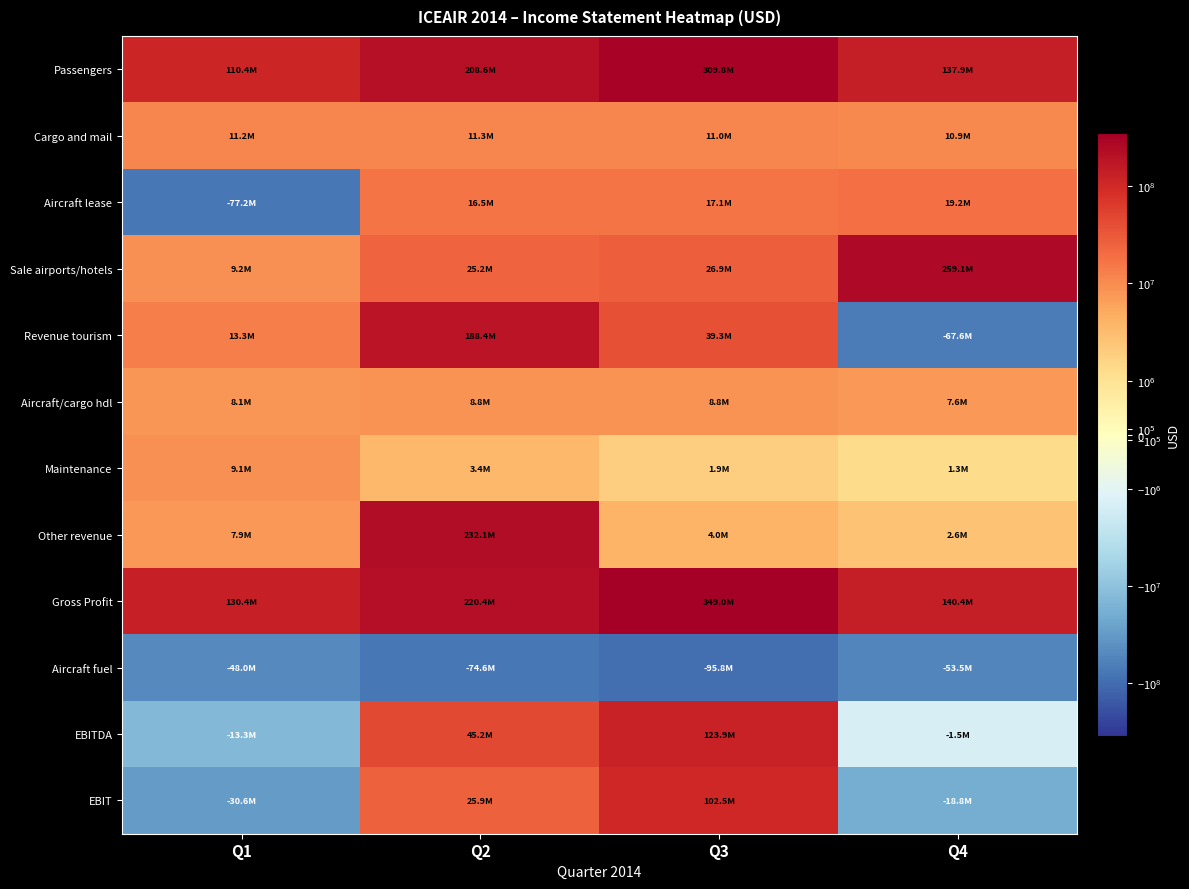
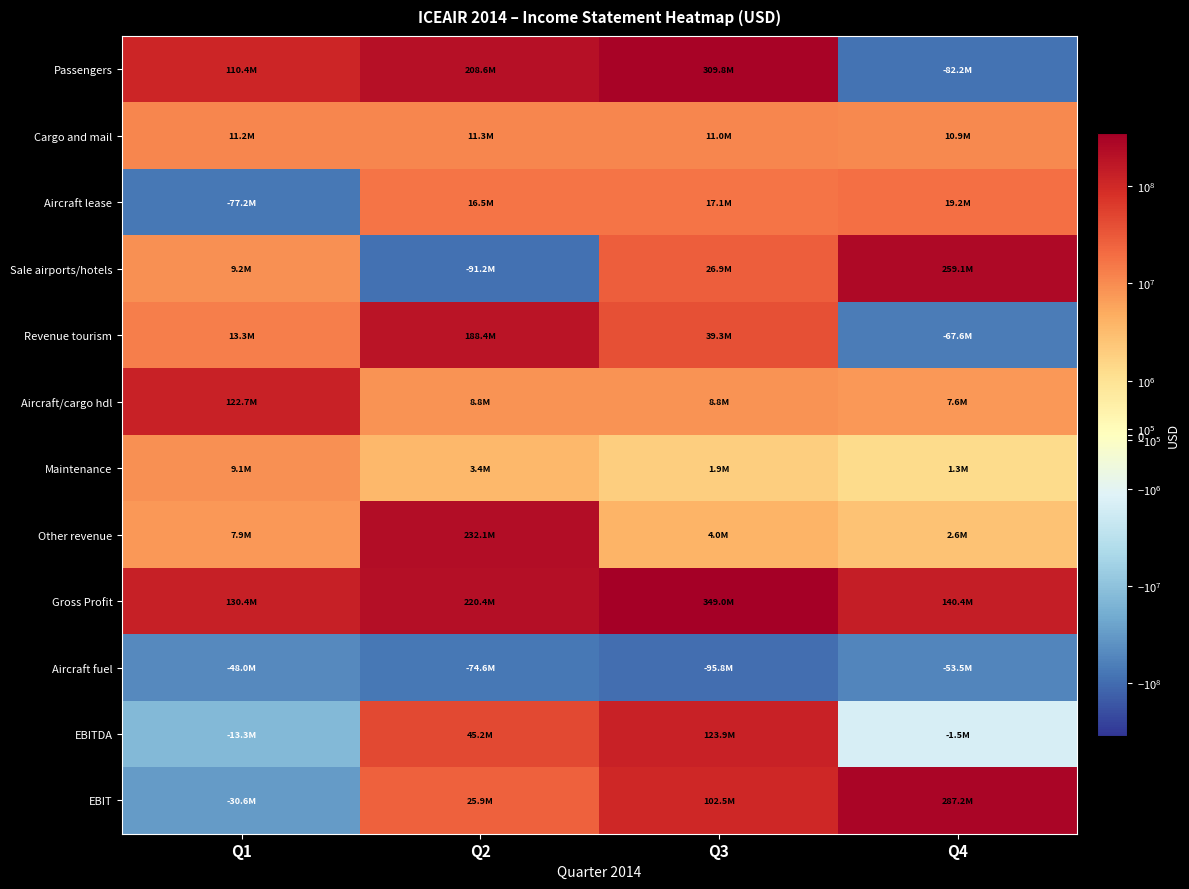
  {
    "Passengers": {
      "Q1": "110.4M",
      "Q2": "208.6M",
      "Q3": "309.8M",
-     "Q4": "137.9M"
+     "Q4": "-82.2M"
    },
    "Cargo and mail": {
      "Q1": "11.2M",
      "Q2": "11.3M",
      "Q3": "11.0M",
      "Q4": "10.9M"
    },
    "Aircraft lease": {
      "Q1": "-77.2M",
      "Q2": "16.5M",
      "Q3": "17.1M",
      "Q4": "19.2M"
    },
    "Sale airports/hotels": {
      "Q1": "9.2M",
-     "Q2": "25.2M",
+     "Q2": "-91.2M",
      "Q3": "26.9M",
      "Q4": "259.1M"
    },
    "Revenue tourism": {
      "Q1": "13.3M",
      "Q2": "188.4M",
      "Q3": "39.3M",
      "Q4": "-67.6M"
    },
    "Aircraft/cargo hdl": {
-     "Q1": "8.1M",
+     "Q1": "122.7M",
      "Q2": "8.8M",
      "Q3": "8.8M",
      "Q4": "7.6M"
    },
    "Maintenance": {
      "Q1": "9.1M",
      "Q2": "3.4M",
      "Q3": "1.9M",
      "Q4": "1.3M"
    },
    "Other revenue": {
      "Q1": "7.9M",
      "Q2": "232.1M",
      "Q3": "4.0M",
      "Q4": "2.6M"
    },
    "Gross Profit": {
      "Q1": "130.4M",
      "Q2": "220.4M",
      "Q3": "349.0M",
      "Q4": "140.4M"
    },
    "Aircraft fuel": {
      "Q1": "-48.0M",
      "Q2": "-74.6M",
      "Q3": "-95.8M",
      "Q4": "-53.5M"
    },
    "EBITDA": {
      "Q1": "-13.3M",
      "Q2": "45.2M",
      "Q3": "123.9M",
      "Q4": "-1.5M"
    },
    "EBIT": {
      "Q1": "-30.6M",
      "Q2": "25.9M",
      "Q3": "102.5M",
-     "Q4": "-18.8M"
+     "Q4": "287.2M"
    }
  }
